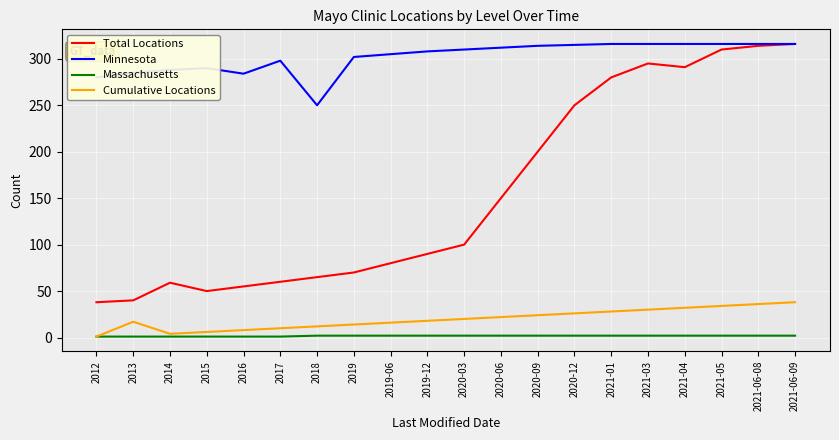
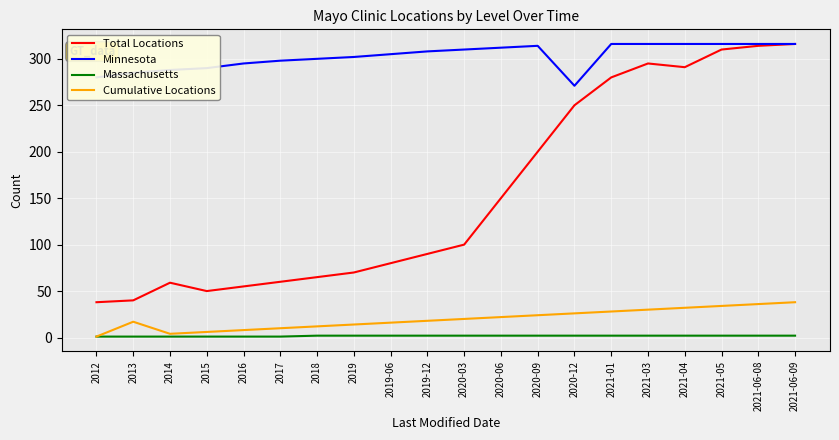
  {
    "Total Locations": {
      "2012": 40,
      "2013": 40,
      "2014": 60,
      "2015": 50,
      "2016": 60,
      "2017": 60,
      "2018": 70,
      "2019": 70,
      "2019-06": 80,
      "2019-12": 90,
      "2020-03": 100,
      "2020-06": 150,
      "2020-09": 200,
      "2020-12": 250,
      "2021-01": 280,
      "2021-03": 300,
      "2021-04": 290,
      "2021-05": 310
    },
    "Minnesota": {
-     "2016": 280,
+     "2016": 300,
      "2017": 300,
-     "2018": 250,
+     "2018": 300,
      "2019": 300,
      "2019-06": 310,
      "2019-12": 310,
      "2020-03": 310,
      "2020-06": 310,
      "2020-09": 310,
-     "2020-12": 320,
+     "2020-12": 270,
      "2021-01": 320,
      "2021-03": 320,
      "2021-04": 320,
      "2021-05": 320
    },
    "Massachusetts": {
      "2013": 0,
      "2014": 0,
      "2015": 0,
      "2016": 0,
      "2017": 0,
      "2018": 0,
      "2019": 0,
      "2019-06": 0,
      "2019-12": 0,
      "2020-03": 0,
      "2020-06": 0,
      "2020-09": 0,
      "2020-12": 0,
      "2021-01": 0,
      "2021-03": 0,
      "2021-04": 0,
      "2021-05": 0,
      "2021-06-08": 0,
      "2021-06-09": 0
    },
    "Cumulative Locations": {
      "2013": 20,
      "2014": 0,
      "2015": 10,
      "2016": 10,
      "2017": 10,
      "2018": 10,
      "2019": 10,
      "2019-06": 20,
      "2019-12": 20,
      "2020-03": 20,
      "2020-06": 20,
      "2020-09": 20,
      "2020-12": 30,
      "2021-01": 30,
      "2021-03": 30,
      "2021-04": 30,
      "2021-05": 30,
      "2021-06-08": 40,
      "2021-06-09": 40
    }
  }
